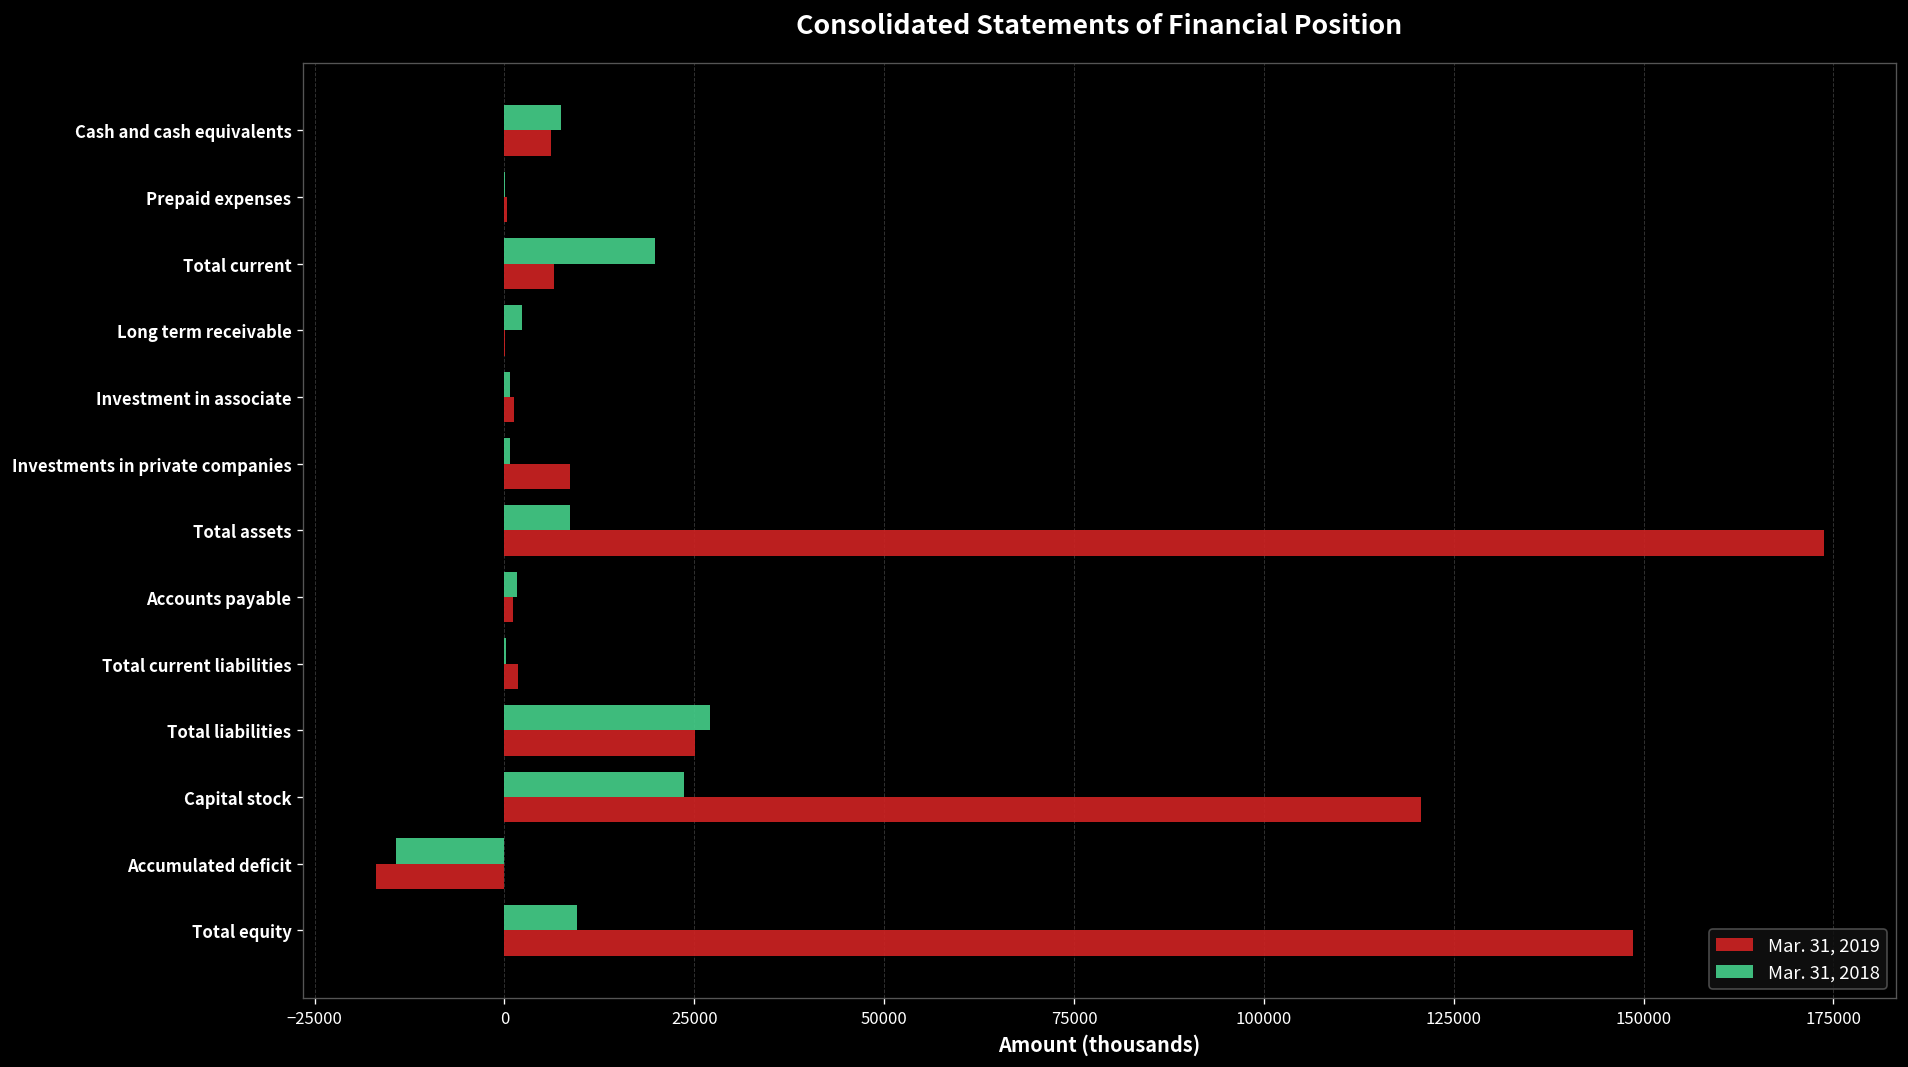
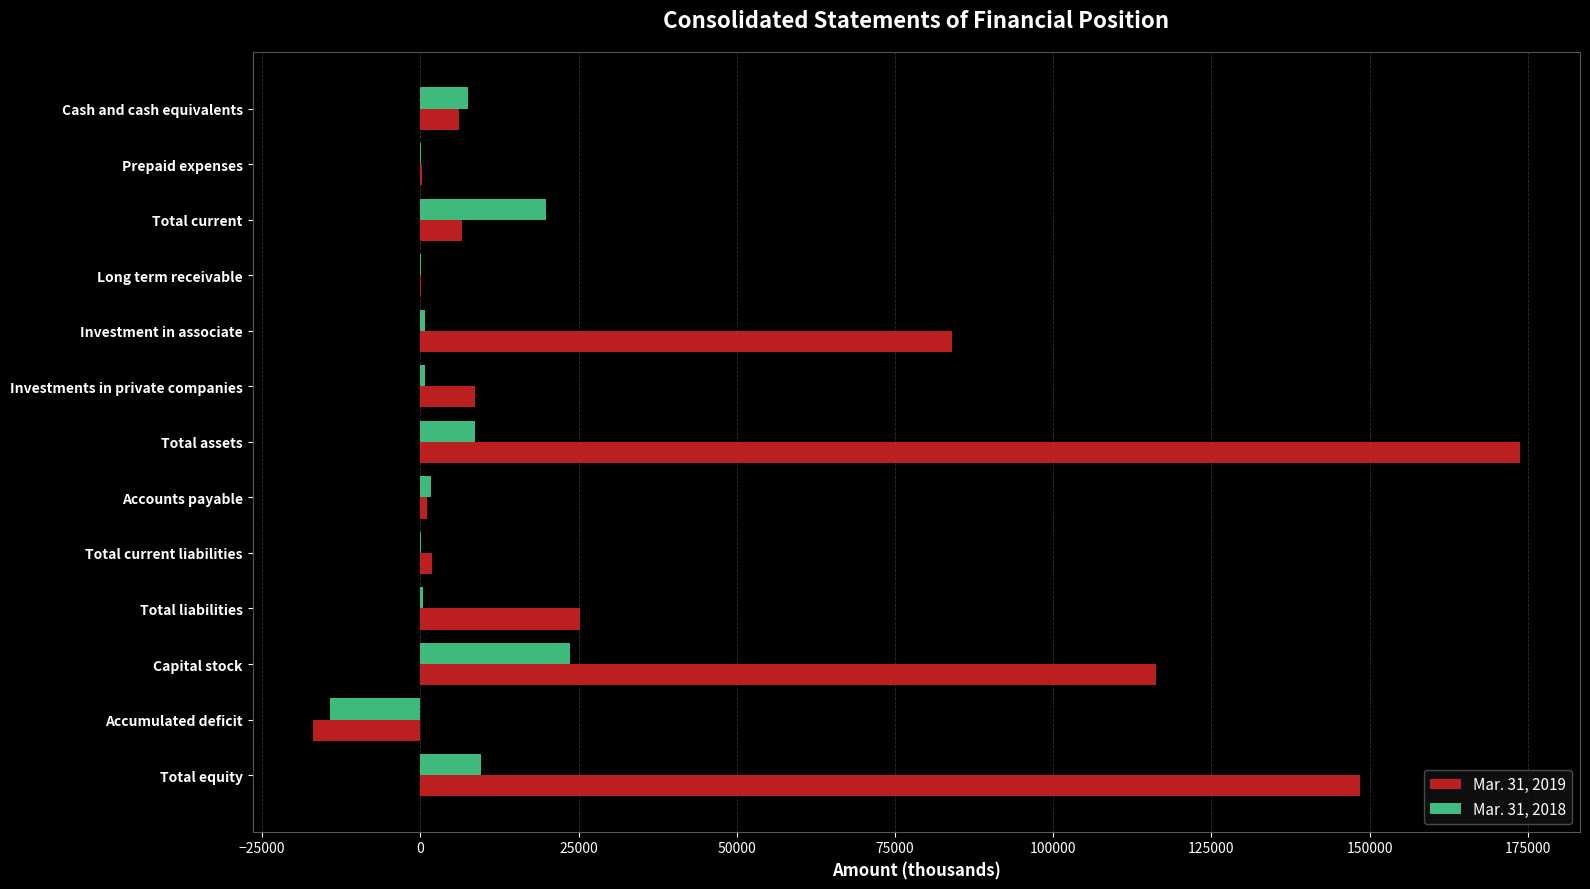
  {
    "Mar. 31, 2019": {
      "Cash and cash equivalents": 6000,
      "Total current": 7000,
-     "Investment in associate": 1000,
+     "Investment in associate": 84000,
      "Investments in private companies": 9000,
      "Total assets": 174000,
      "Accounts payable": 1000,
      "Total current liabilities": 2000,
      "Total liabilities": 25000,
-     "Capital stock": 121000,
+     "Capital stock": 116000,
      "Accumulated deficit": -17000,
      "Total equity": 149000
    },
    "Mar. 31, 2018": {
      "Cash and cash equivalents": 8000,
      "Total current": 20000,
-     "Long term receivable": 2000,
+     "Long term receivable": 0,
      "Investment in associate": 1000,
      "Investments in private companies": 1000,
      "Total assets": 9000,
      "Accounts payable": 2000,
-     "Total liabilities": 27000,
+     "Total liabilities": 0,
      "Capital stock": 24000,
      "Accumulated deficit": -14000,
      "Total equity": 10000
    }
  }
